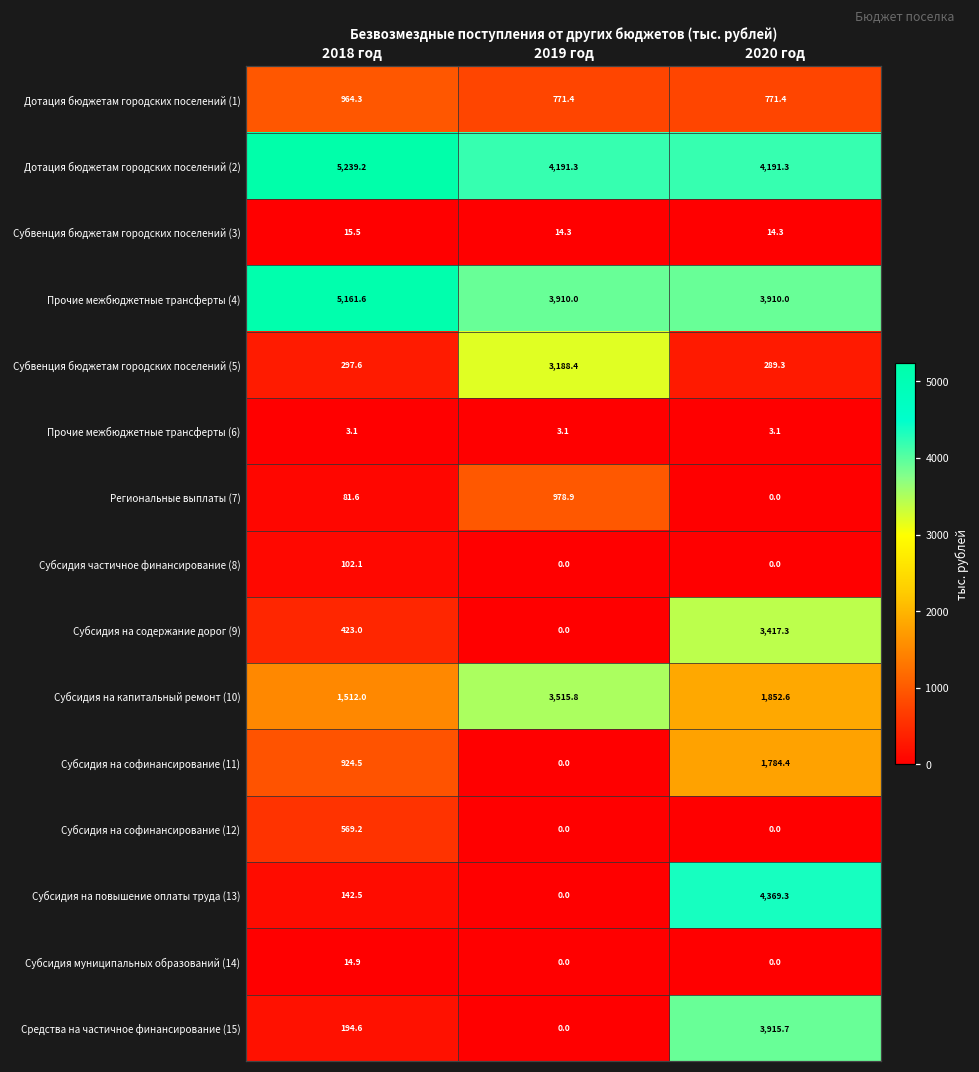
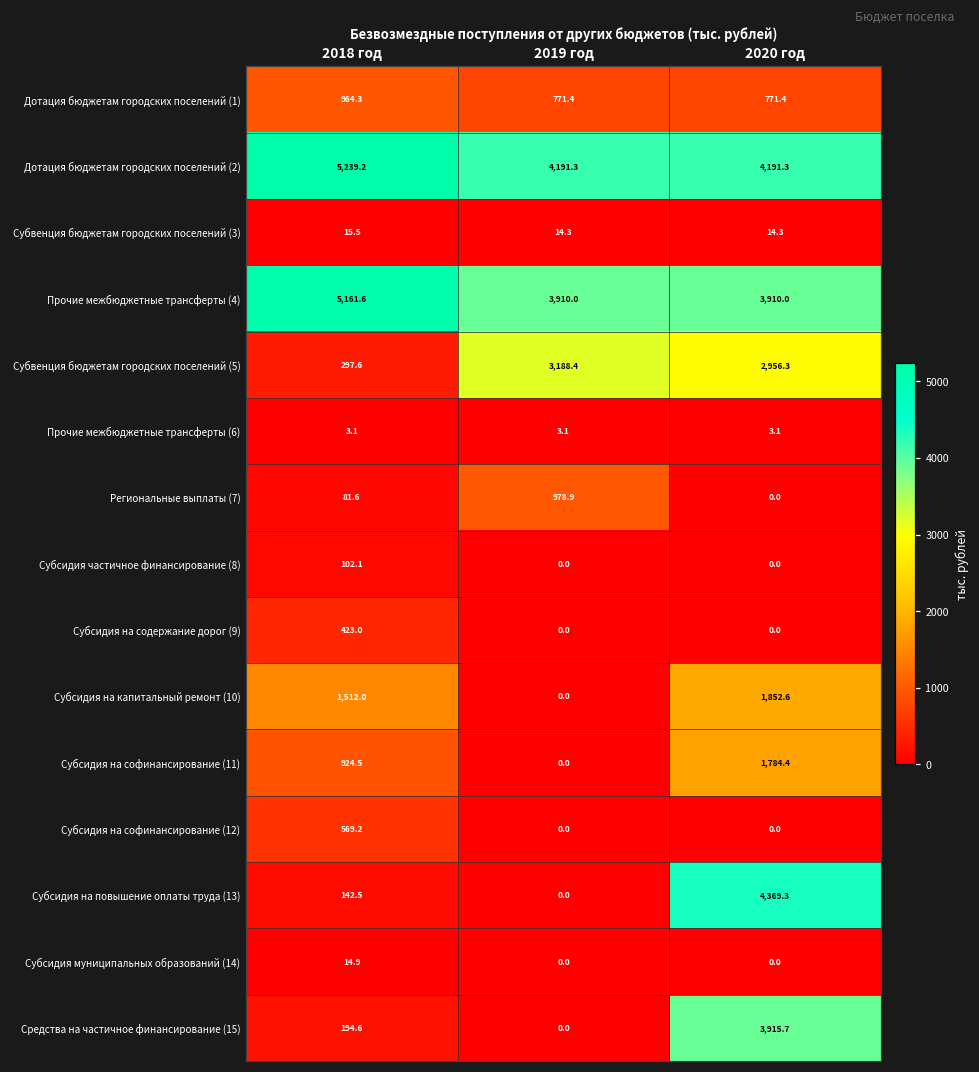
  {
    "Дотация бюджетам городских поселений (1)": {
      "2018 год": "964.3",
      "2019 год": "771.4",
      "2020 год": "771.4"
    },
    "Дотация бюджетам городских поселений (2)": {
      "2018 год": "5,239.2",
      "2019 год": "4,191.3",
      "2020 год": "4,191.3"
    },
    "Субвенция бюджетам городских поселений (3)": {
      "2018 год": "15.5",
      "2019 год": "14.3",
      "2020 год": "14.3"
    },
    "Прочие межбюджетные трансферты (4)": {
      "2018 год": "5,161.6",
      "2019 год": "3,910.0",
      "2020 год": "3,910.0"
    },
    "Субвенция бюджетам городских поселений (5)": {
      "2018 год": "297.6",
      "2019 год": "3,188.4",
-     "2020 год": "289.3"
+     "2020 год": "2,956.3"
    },
    "Прочие межбюджетные трансферты (6)": {
      "2018 год": "3.1",
      "2019 год": "3.1",
      "2020 год": "3.1"
    },
    "Региональные выплаты (7)": {
      "2018 год": "81.6",
      "2019 год": "978.9",
      "2020 год": "0.0"
    },
    "Субсидия частичное финансирование (8)": {
      "2018 год": "102.1",
      "2019 год": "0.0",
      "2020 год": "0.0"
    },
    "Субсидия на содержание дорог (9)": {
      "2018 год": "423.0",
      "2019 год": "0.0",
-     "2020 год": "3,417.3"
+     "2020 год": "0.0"
    },
    "Субсидия на капитальный ремонт (10)": {
      "2018 год": "1,512.0",
-     "2019 год": "3,515.8",
+     "2019 год": "0.0",
      "2020 год": "1,852.6"
    },
    "Субсидия на софинансирование (11)": {
      "2018 год": "924.5",
      "2019 год": "0.0",
      "2020 год": "1,784.4"
    },
    "Субсидия на софинансирование (12)": {
      "2018 год": "569.2",
      "2019 год": "0.0",
      "2020 год": "0.0"
    },
    "Субсидия на повышение оплаты труда (13)": {
      "2018 год": "142.5",
      "2019 год": "0.0",
      "2020 год": "4,369.3"
    },
    "Субсидия муниципальных образований (14)": {
      "2018 год": "14.9",
      "2019 год": "0.0",
      "2020 год": "0.0"
    },
    "Средства на частичное финансирование (15)": {
      "2018 год": "194.6",
      "2019 год": "0.0",
      "2020 год": "3,915.7"
    }
  }
